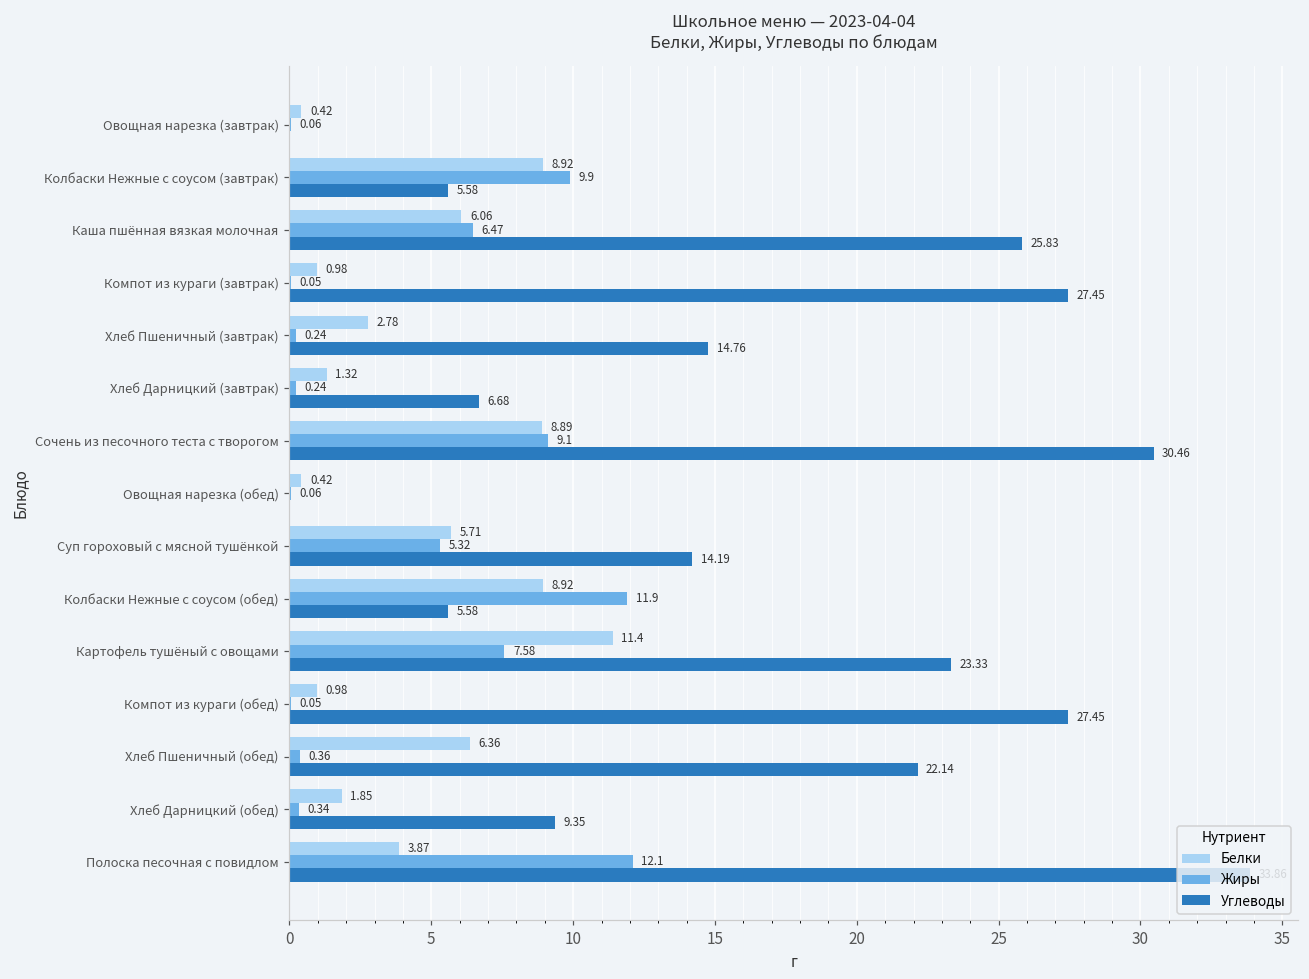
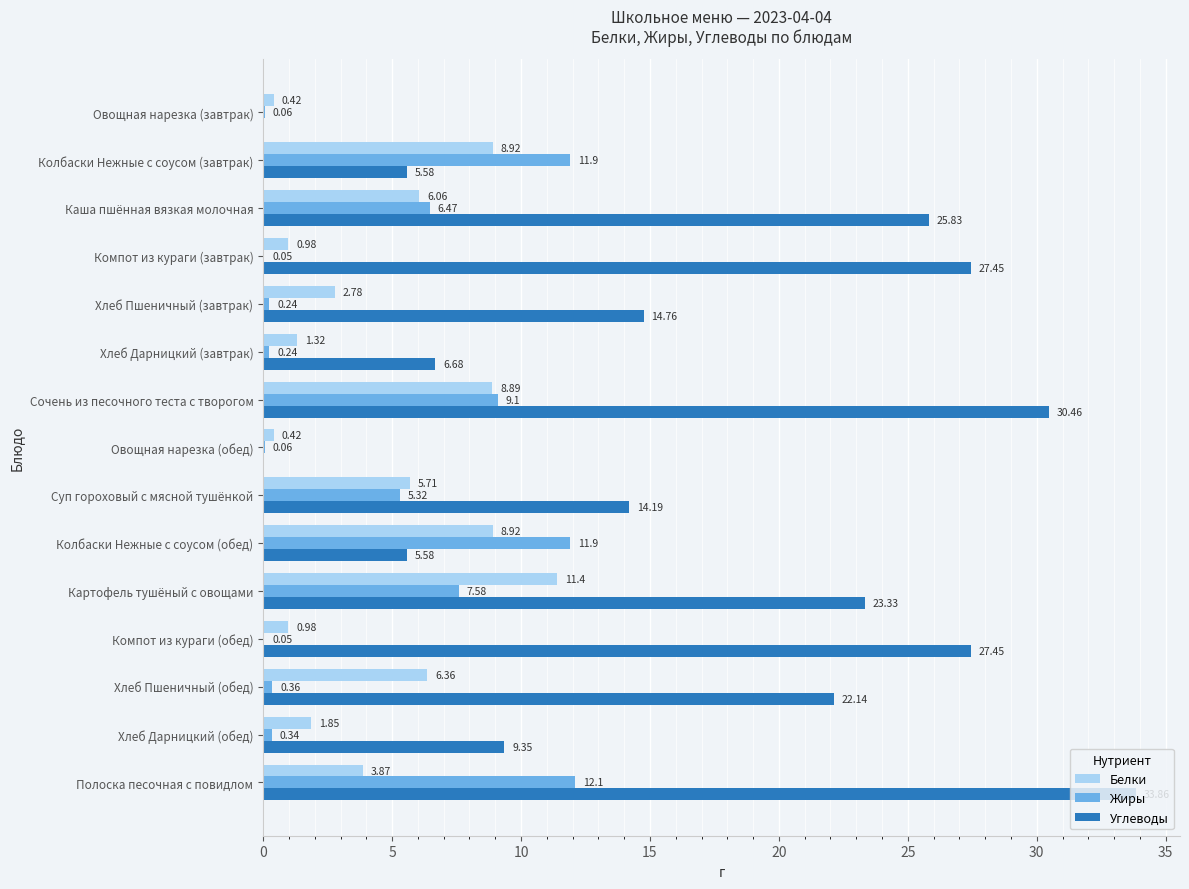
  {
    "Белки": {
      "Овощная нарезка (завтрак)": 0.42,
      "Колбаски Нежные с соусом (завтрак)": 8.92,
      "Каша пшённая вязкая молочная": 6.06,
      "Компот из кураги (завтрак)": 0.98,
      "Хлеб Пшеничный (завтрак)": 2.78,
      "Хлеб Дарницкий (завтрак)": 1.32,
      "Сочень из песочного теста с творогом": 8.89,
      "Овощная нарезка (обед)": 0.42,
      "Суп гороховый с мясной тушёнкой": 5.71,
      "Колбаски Нежные с соусом (обед)": 8.92,
      "Картофель тушёный с овощами": 11.4,
      "Компот из кураги (обед)": 0.98,
      "Хлеб Пшеничный (обед)": 6.36,
      "Хлеб Дарницкий (обед)": 1.85,
      "Полоска песочная с повидлом": 3.87
    },
    "Жиры": {
      "Овощная нарезка (завтрак)": 0.06,
-     "Колбаски Нежные с соусом (завтрак)": 9.9,
+     "Колбаски Нежные с соусом (завтрак)": 11.9,
      "Каша пшённая вязкая молочная": 6.47,
      "Компот из кураги (завтрак)": 0.05,
      "Хлеб Пшеничный (завтрак)": 0.24,
      "Хлеб Дарницкий (завтрак)": 0.24,
      "Сочень из песочного теста с творогом": 9.1,
      "Овощная нарезка (обед)": 0.06,
      "Суп гороховый с мясной тушёнкой": 5.32,
      "Колбаски Нежные с соусом (обед)": 11.9,
      "Картофель тушёный с овощами": 7.58,
      "Компот из кураги (обед)": 0.05,
      "Хлеб Пшеничный (обед)": 0.36,
      "Хлеб Дарницкий (обед)": 0.34,
      "Полоска песочная с повидлом": 12.1
    },
    "Углеводы": {
      "Колбаски Нежные с соусом (завтрак)": 5.58,
      "Каша пшённая вязкая молочная": 25.83,
      "Компот из кураги (завтрак)": 27.45,
      "Хлеб Пшеничный (завтрак)": 14.76,
      "Хлеб Дарницкий (завтрак)": 6.68,
      "Сочень из песочного теста с творогом": 30.46,
      "Суп гороховый с мясной тушёнкой": 14.19,
      "Колбаски Нежные с соусом (обед)": 5.58,
      "Картофель тушёный с овощами": 23.33,
      "Компот из кураги (обед)": 27.45,
      "Хлеб Пшеничный (обед)": 22.14,
      "Хлеб Дарницкий (обед)": 9.35
    }
  }
